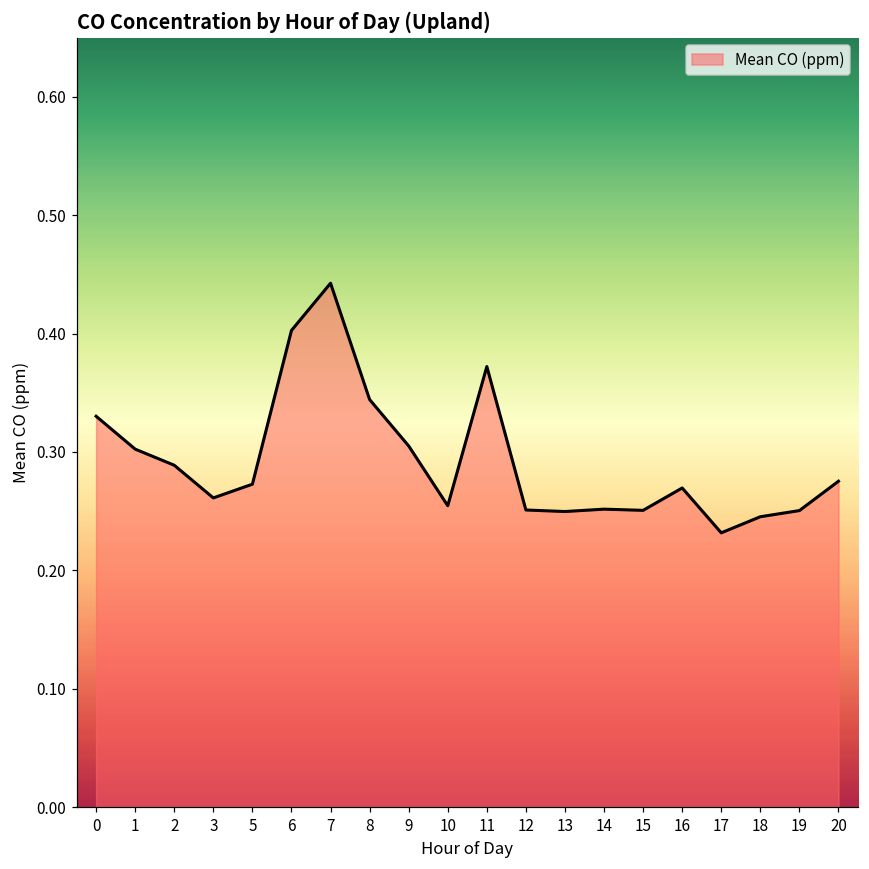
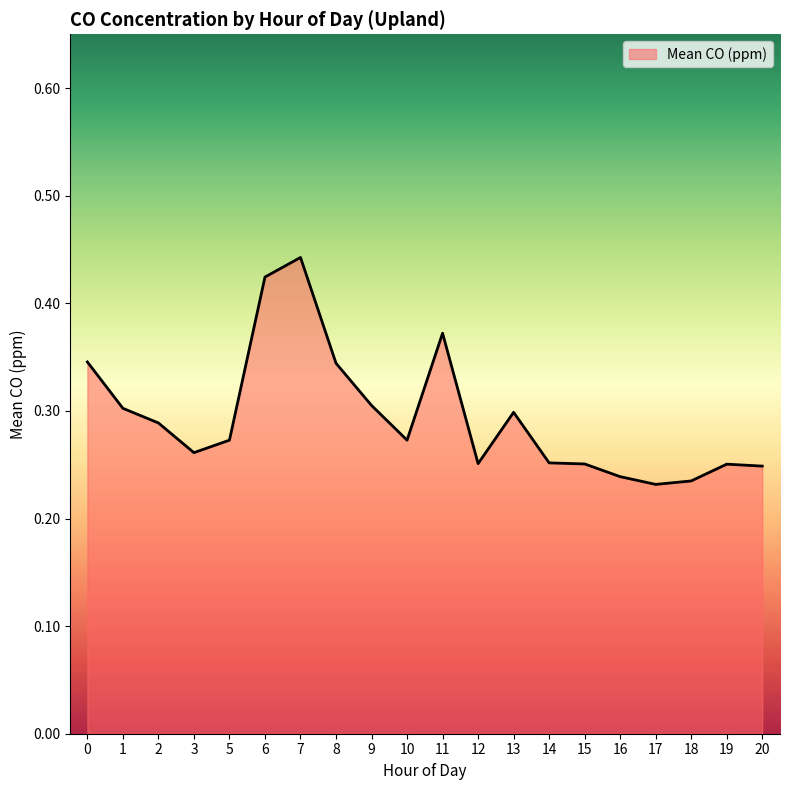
  {
-   "0": 0.330,
+   "0": 0.346,
    "1": 0.302,
    "2": 0.289,
    "3": 0.261,
    "5": 0.273,
-   "6": 0.403,
+   "6": 0.424,
    "7": 0.443,
    "8": 0.344,
    "9": 0.305,
-   "10": 0.255,
+   "10": 0.273,
    "11": 0.372,
    "12": 0.251,
-   "13": 0.250,
+   "13": 0.299,
    "14": 0.252,
    "15": 0.251,
-   "16": 0.270,
+   "16": 0.239,
    "17": 0.232,
-   "18": 0.245,
+   "18": 0.235,
    "19": 0.251,
-   "20": 0.275
+   "20": 0.249
  }
